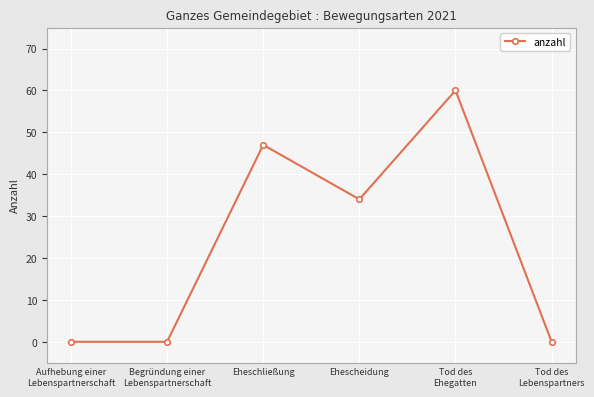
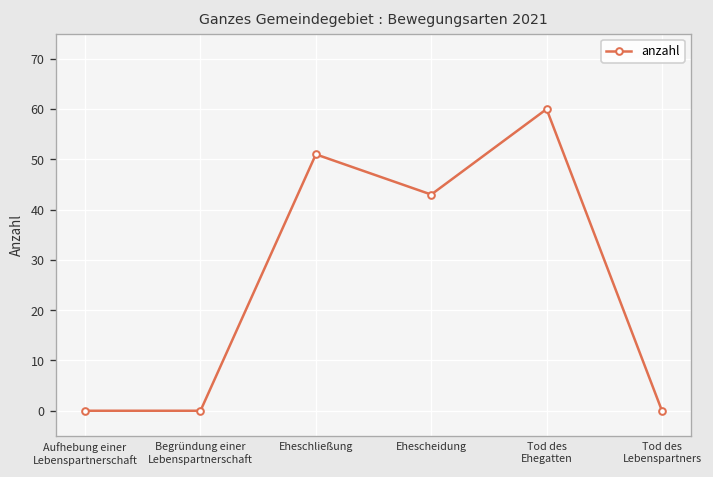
  {
    "Aufhebung einer Lebenspartnerschaft": 0,
    "Begründung einer Lebenspartnerschaft": 0,
-   "Eheschließung": 47,
-   "Ehescheidung": 34,
+   "Eheschließung": 51,
+   "Ehescheidung": 43,
    "Tod des Ehegatten": 60,
    "Tod des Lebenspartners": 0
  }
